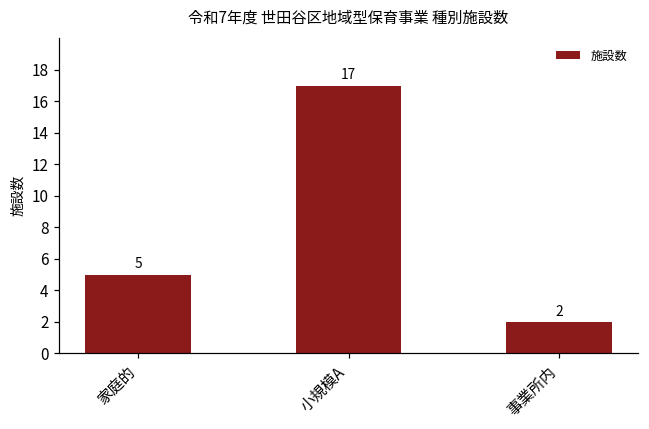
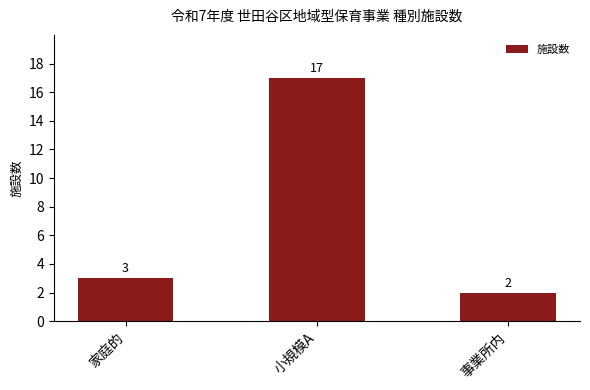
  {
-   "家庭的": 5,
+   "家庭的": 3,
    "小規模A": 17,
    "事業所内": 2
  }
